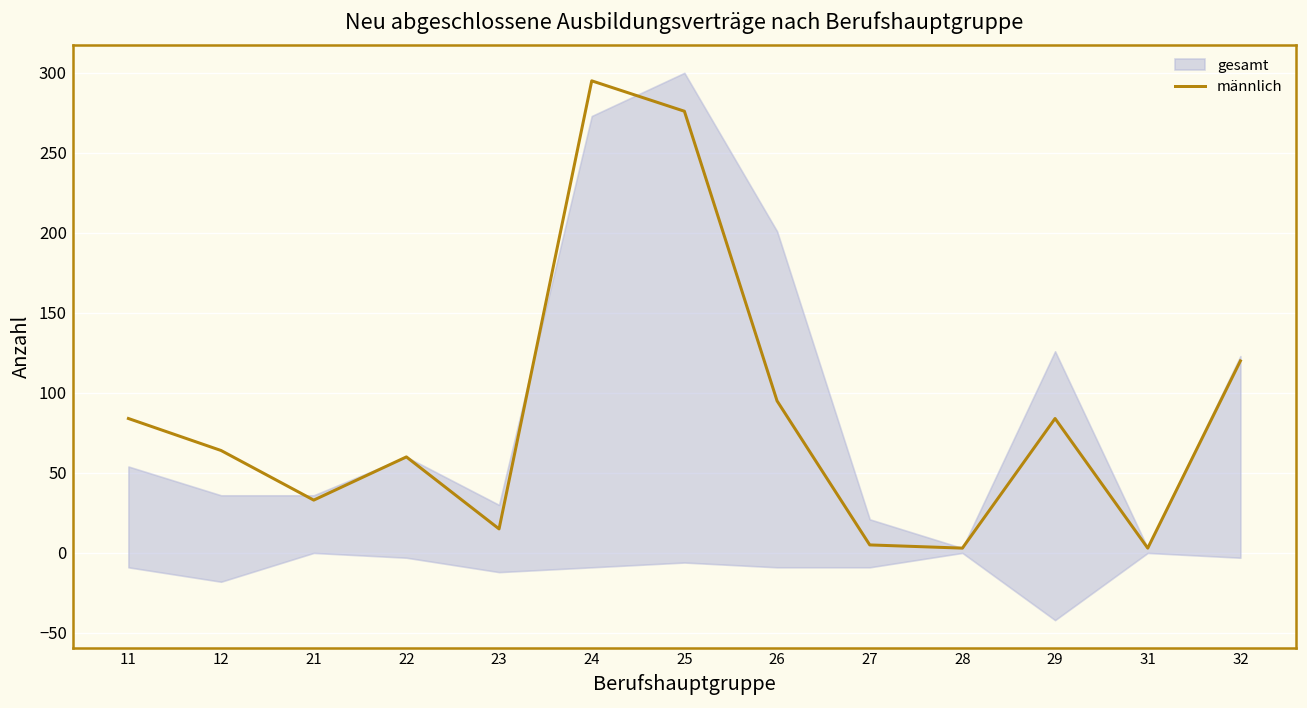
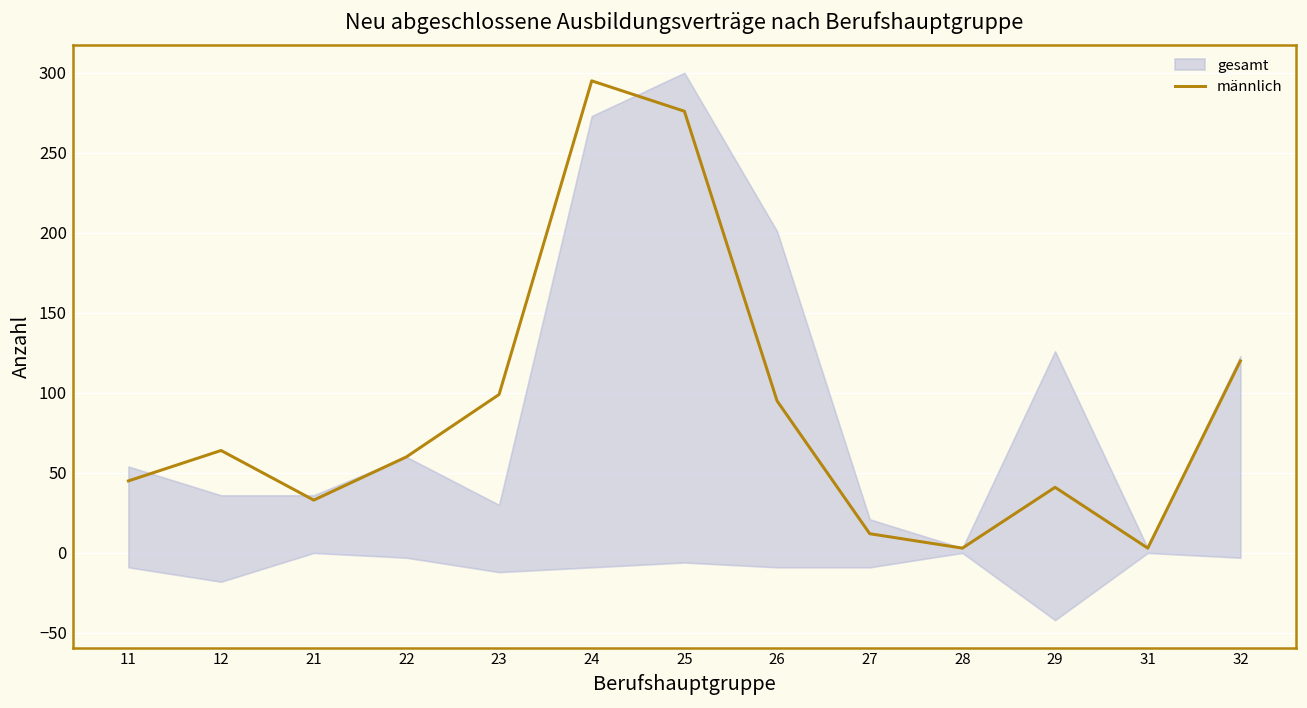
  {
    "männlich": {
-     "11": 84,
+     "11": 45,
      "12": 64,
      "21": 33,
-     "23": 15,
+     "23": 99,
      "24": 295,
      "25": 276,
      "26": 95,
-     "27": 5,
-     "29": 84,
+     "27": 12,
+     "29": 41,
      "32": 120
    }
  }
